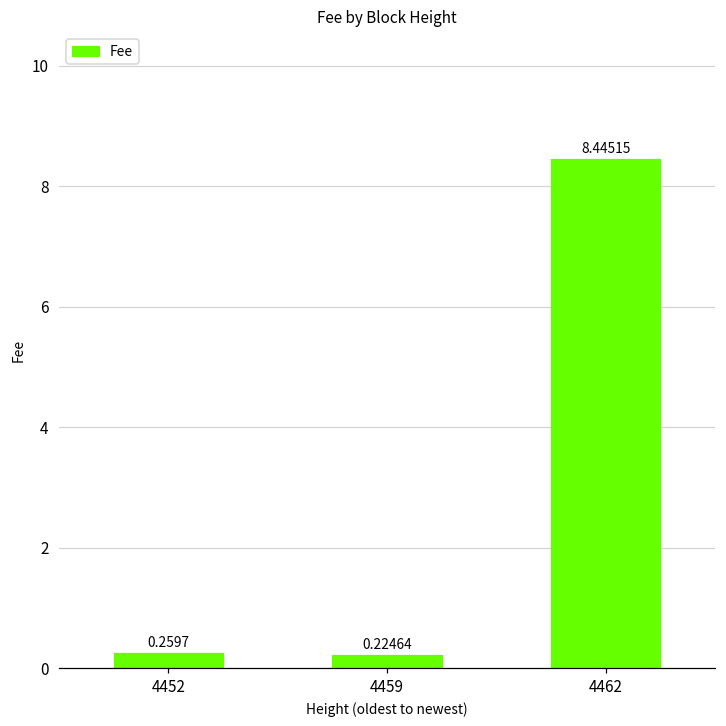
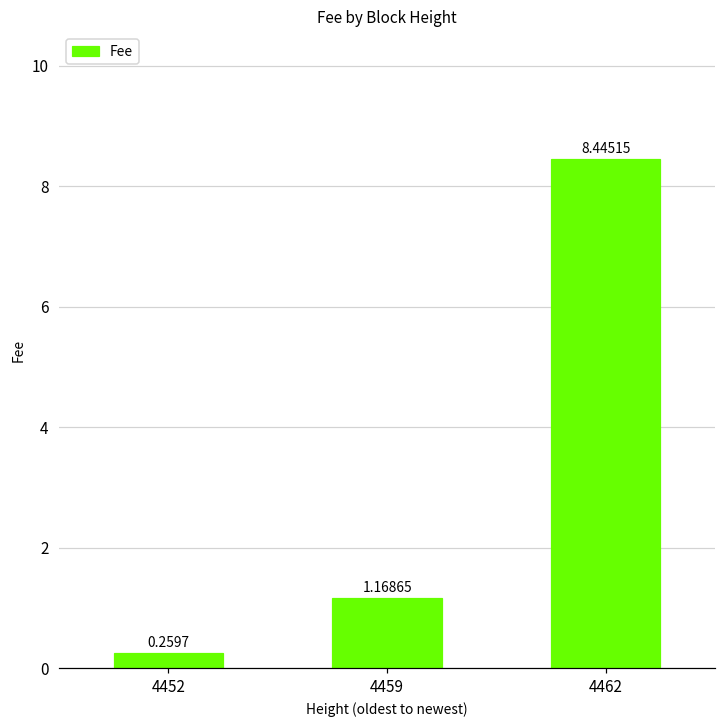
  {
    "4452": 0.2597,
-   "4459": 0.22464,
+   "4459": 1.16865,
    "4462": 8.44515
  }
